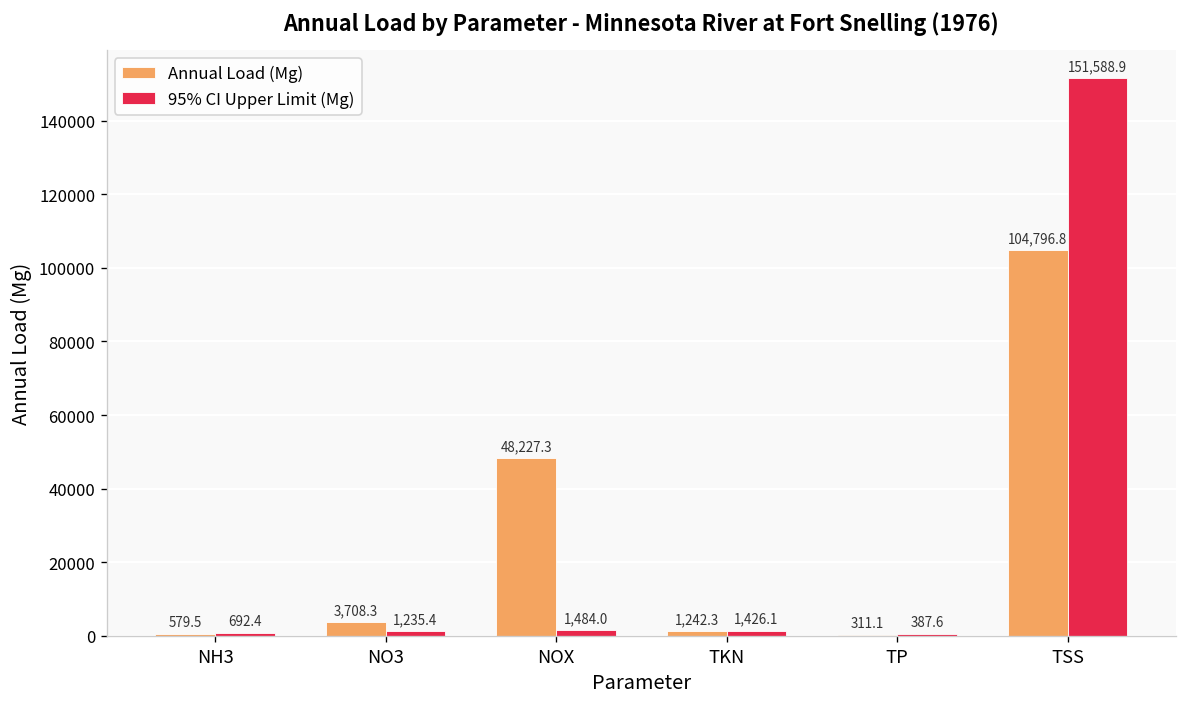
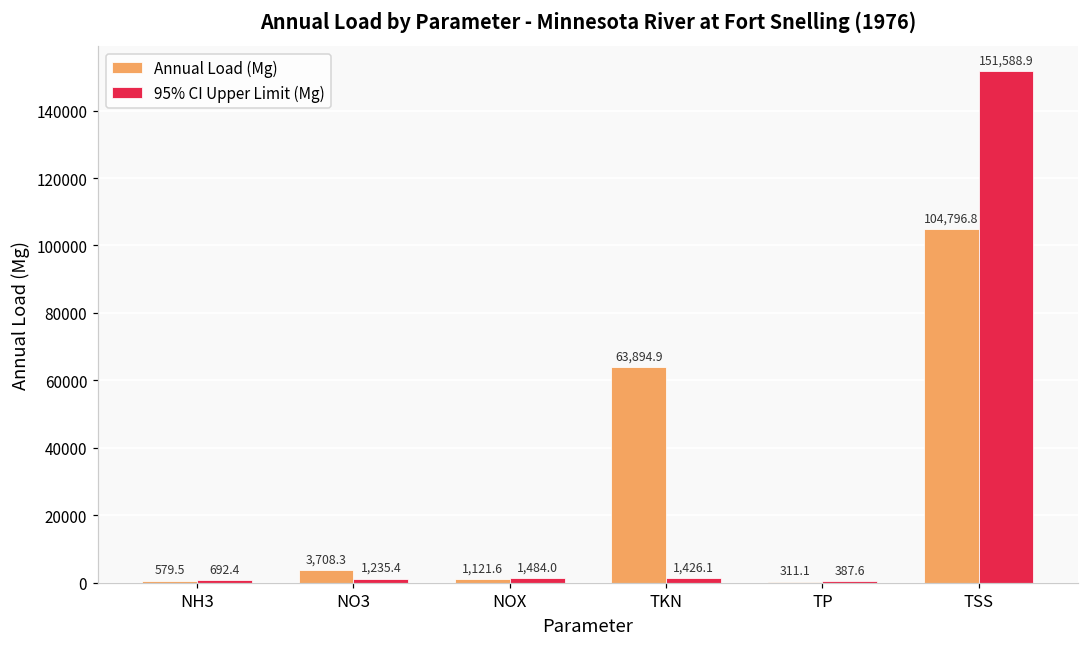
  {
    "Annual Load (Mg)": {
      "NH3": "579.5",
      "NO3": "3,708.3",
-     "NOX": "48,227.3",
-     "TKN": "1,242.3",
+     "NOX": "1,121.6",
+     "TKN": "63,894.9",
      "TP": "311.1",
      "TSS": "104,796.8"
    },
    "95% CI Upper Limit (Mg)": {
      "NH3": "692.4",
      "NO3": "1,235.4",
      "NOX": "1,484.0",
      "TKN": "1,426.1",
      "TP": "387.6",
      "TSS": "151,588.9"
    }
  }
